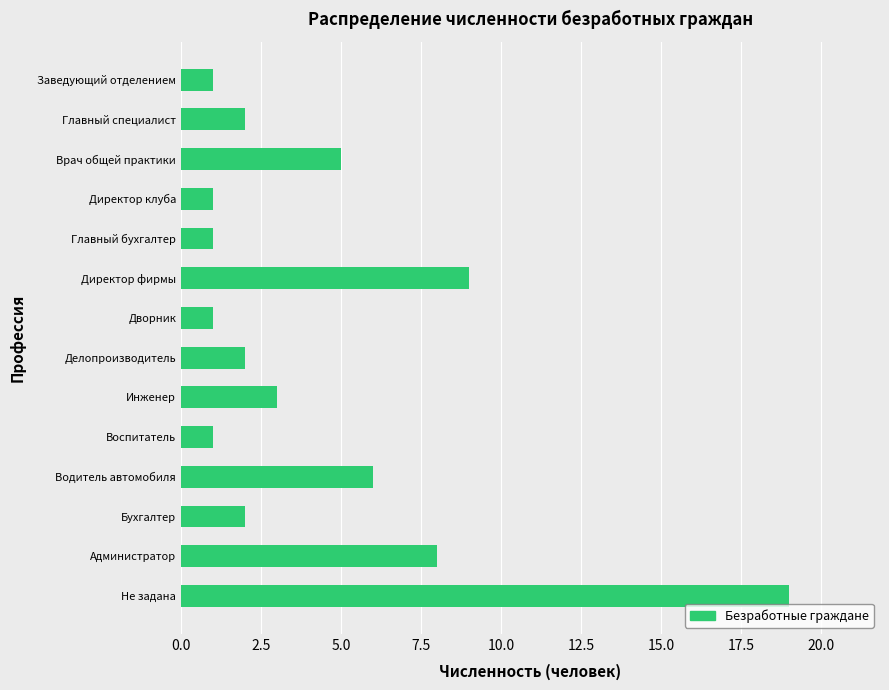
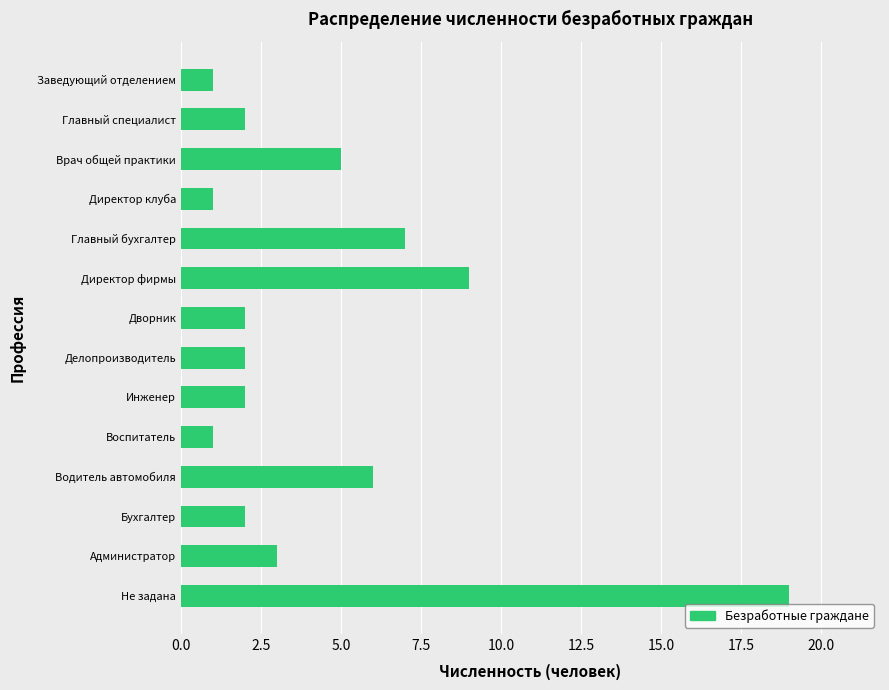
  {
    "Заведующий отделением": 1,
    "Главный специалист": 2,
    "Врач общей практики": 5,
    "Директор клуба": 1,
-   "Главный бухгалтер": 1,
+   "Главный бухгалтер": 7,
    "Директор фирмы": 9,
-   "Дворник": 1,
+   "Дворник": 2,
    "Делопроизводитель": 2,
-   "Инженер": 3,
+   "Инженер": 2,
    "Воспитатель": 1,
    "Водитель автомобиля": 6,
    "Бухгалтер": 2,
-   "Администратор": 8,
+   "Администратор": 3,
    "Не задана": 19
  }
